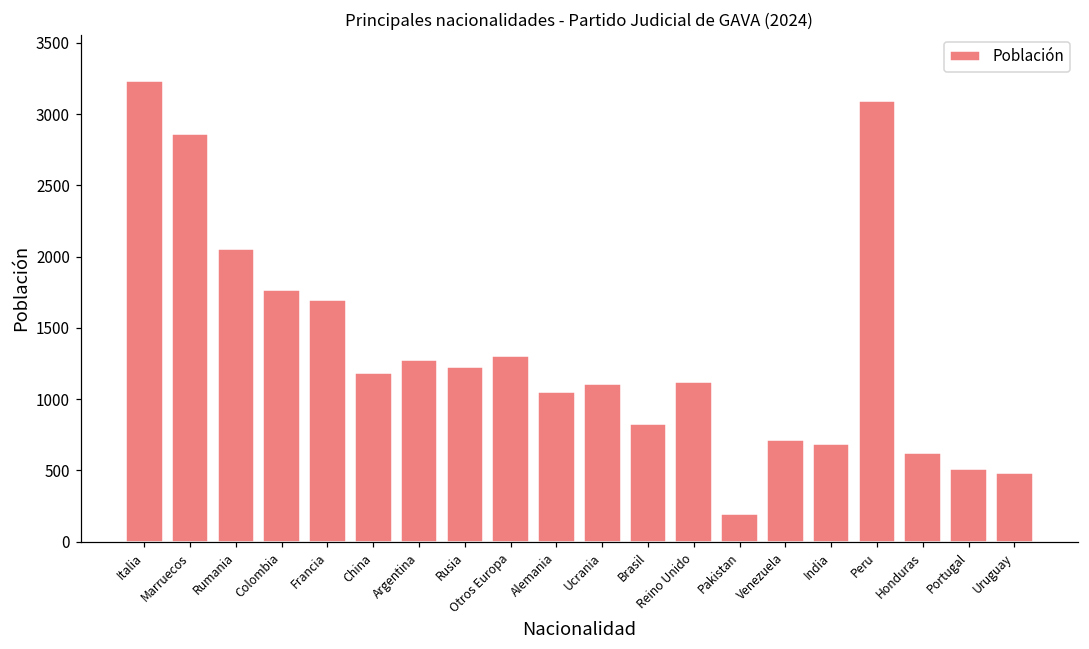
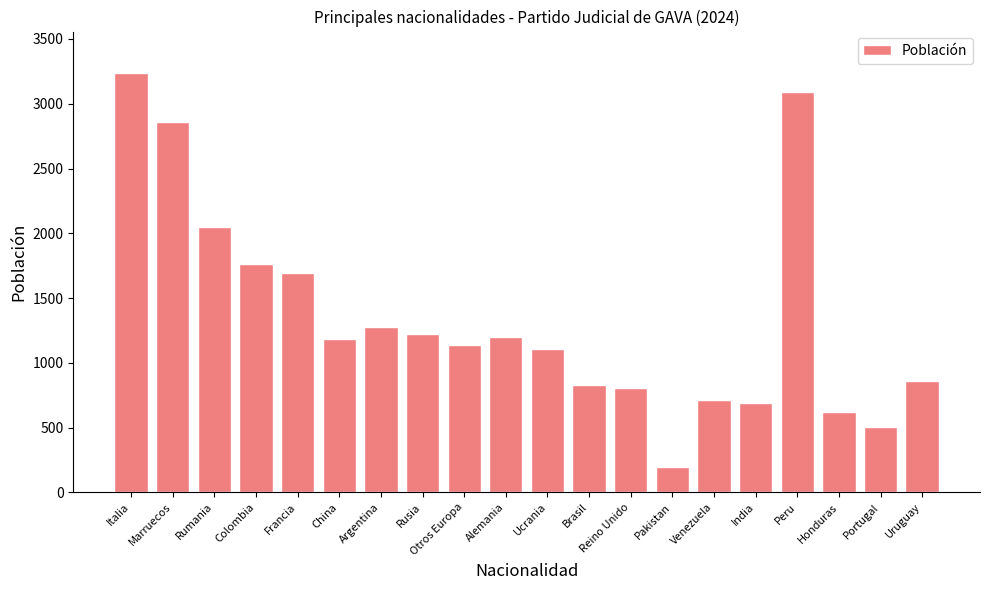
  {
    "Italia": 3230,
    "Marruecos": 2860,
    "Rumania": 2050,
    "Colombia": 1770,
    "Francia": 1690,
    "China": 1190,
    "Argentina": 1280,
    "Rusia": 1230,
-   "Otros Europa": 1300,
-   "Alemania": 1050,
+   "Otros Europa": 1140,
+   "Alemania": 1200,
    "Ucrania": 1110,
    "Brasil": 830,
-   "Reino Unido": 1120,
+   "Reino Unido": 810,
    "Pakistan": 190,
    "Venezuela": 710,
    "India": 690,
    "Peru": 3090,
    "Honduras": 620,
    "Portugal": 510,
-   "Uruguay": 480
+   "Uruguay": 860
  }
